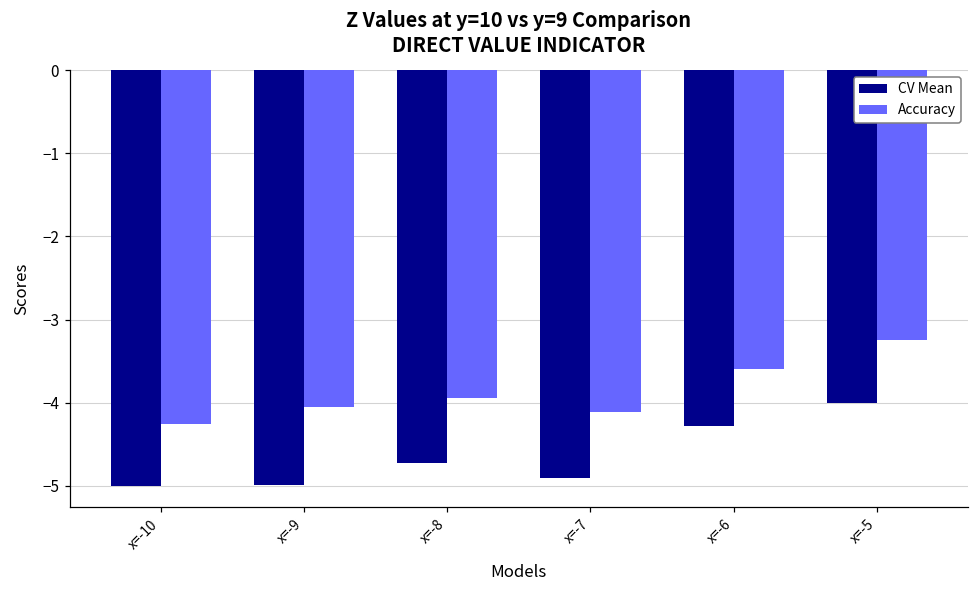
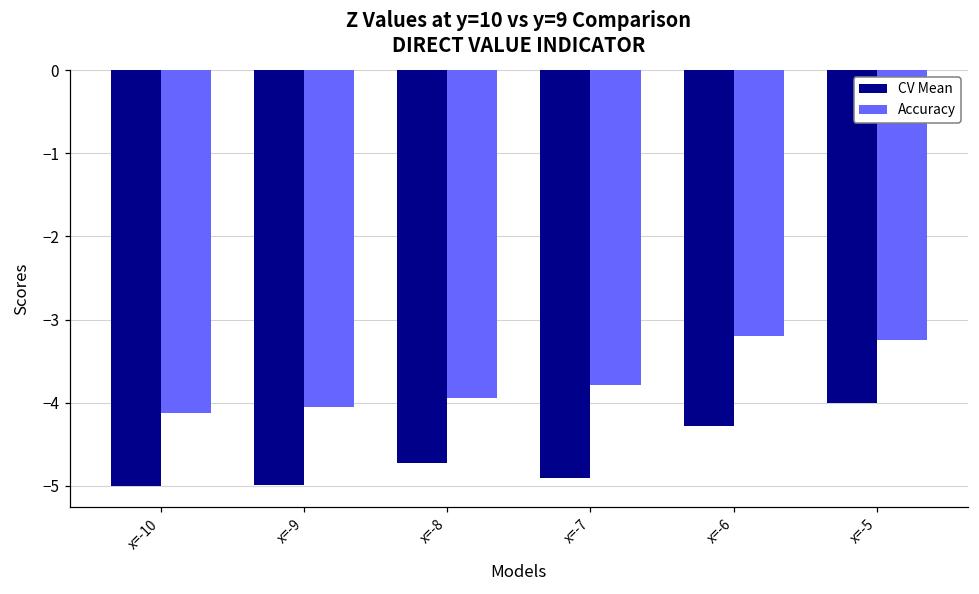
  {
    "CV Mean": {
      "x=-10": -5.0,
      "x=-9": -5.0,
      "x=-8": -4.7,
      "x=-7": -4.9,
      "x=-6": -4.3,
      "x=-5": -4.0
    },
    "Accuracy": {
-     "x=-10": -4.3,
+     "x=-10": -4.1,
      "x=-9": -4.1,
      "x=-8": -3.9,
-     "x=-7": -4.1,
-     "x=-6": -3.6,
+     "x=-7": -3.8,
+     "x=-6": -3.2,
      "x=-5": -3.2
    }
  }
